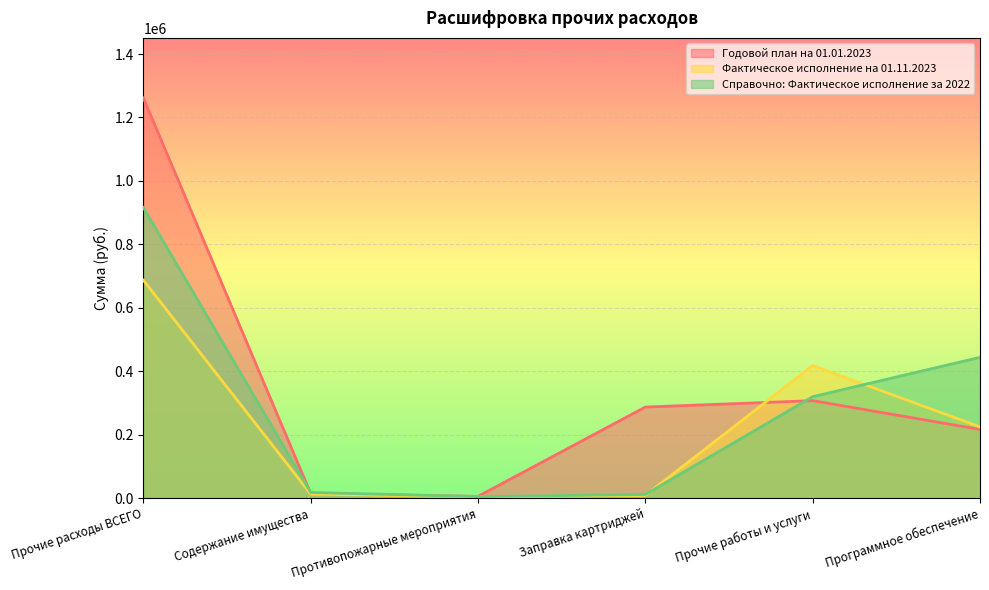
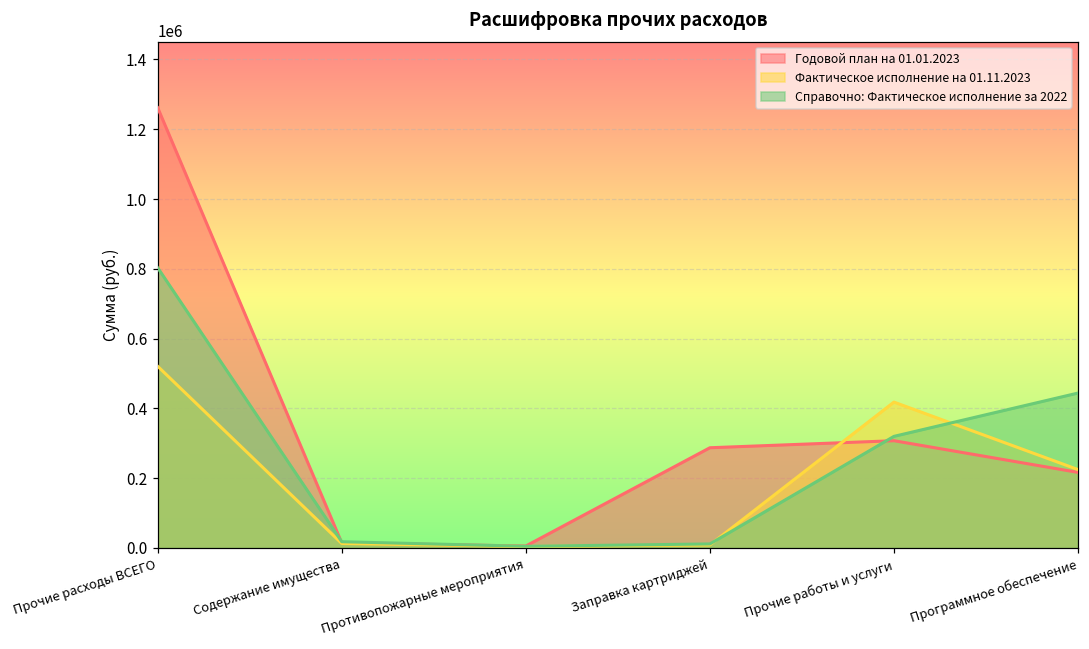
  {
    "Годовой план на 01.01.2023": {
      "Прочие расходы ВСЕГО": 1260000,
      "Заправка картриджей": 290000,
      "Прочие работы и услуги": 310000
    },
    "Фактическое исполнение на 01.11.2023": {
-     "Прочие расходы ВСЕГО": 690000,
+     "Прочие расходы ВСЕГО": 520000,
      "Прочие работы и услуги": 420000
    },
    "Справочно: Фактическое исполнение за 2022": {
-     "Прочие расходы ВСЕГО": 920000,
+     "Прочие расходы ВСЕГО": 800000,
      "Прочие работы и услуги": 320000,
      "Программное обеспечение": 440000
    }
  }
